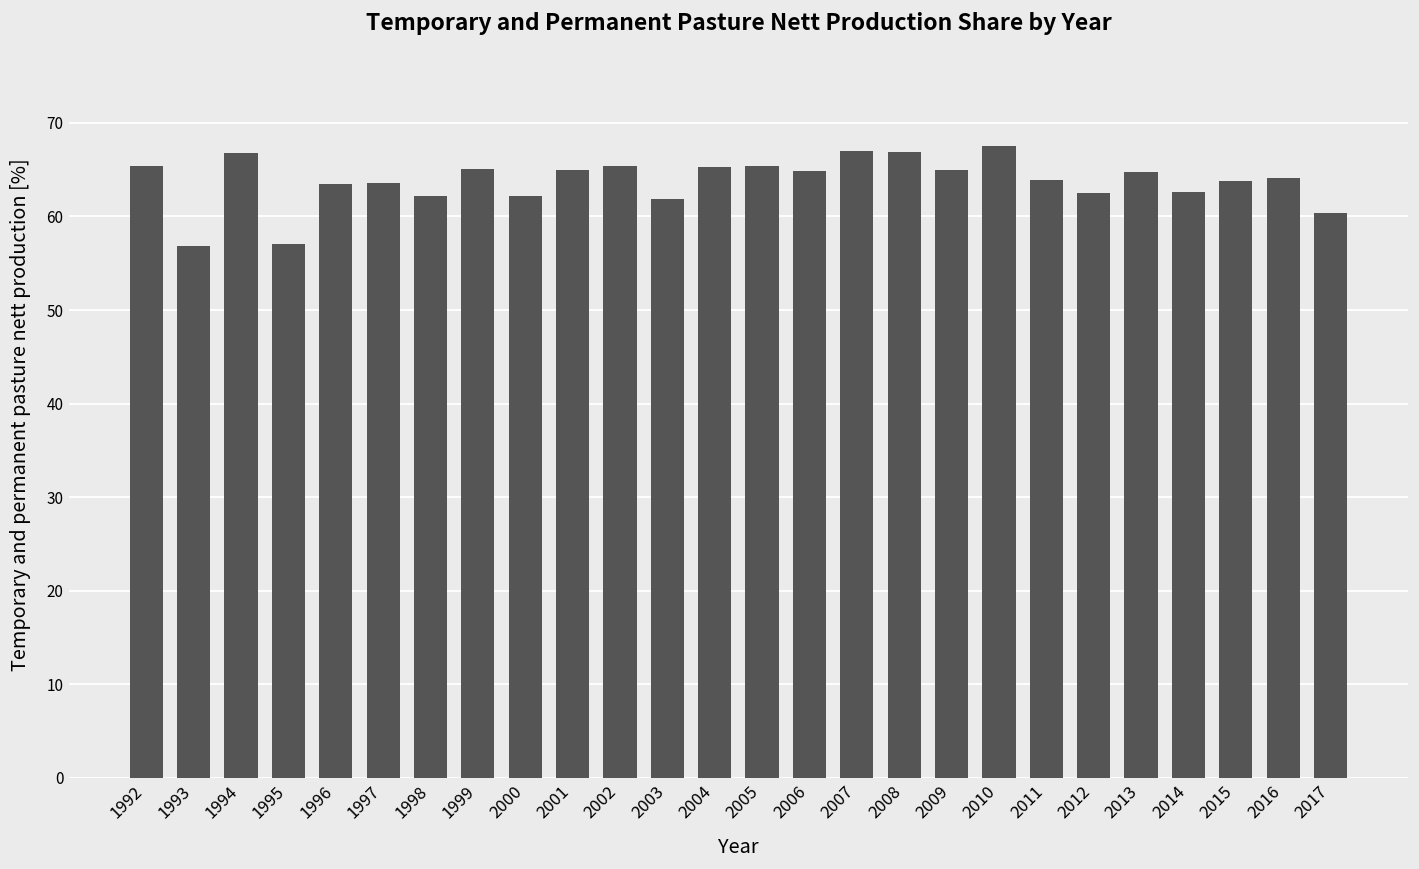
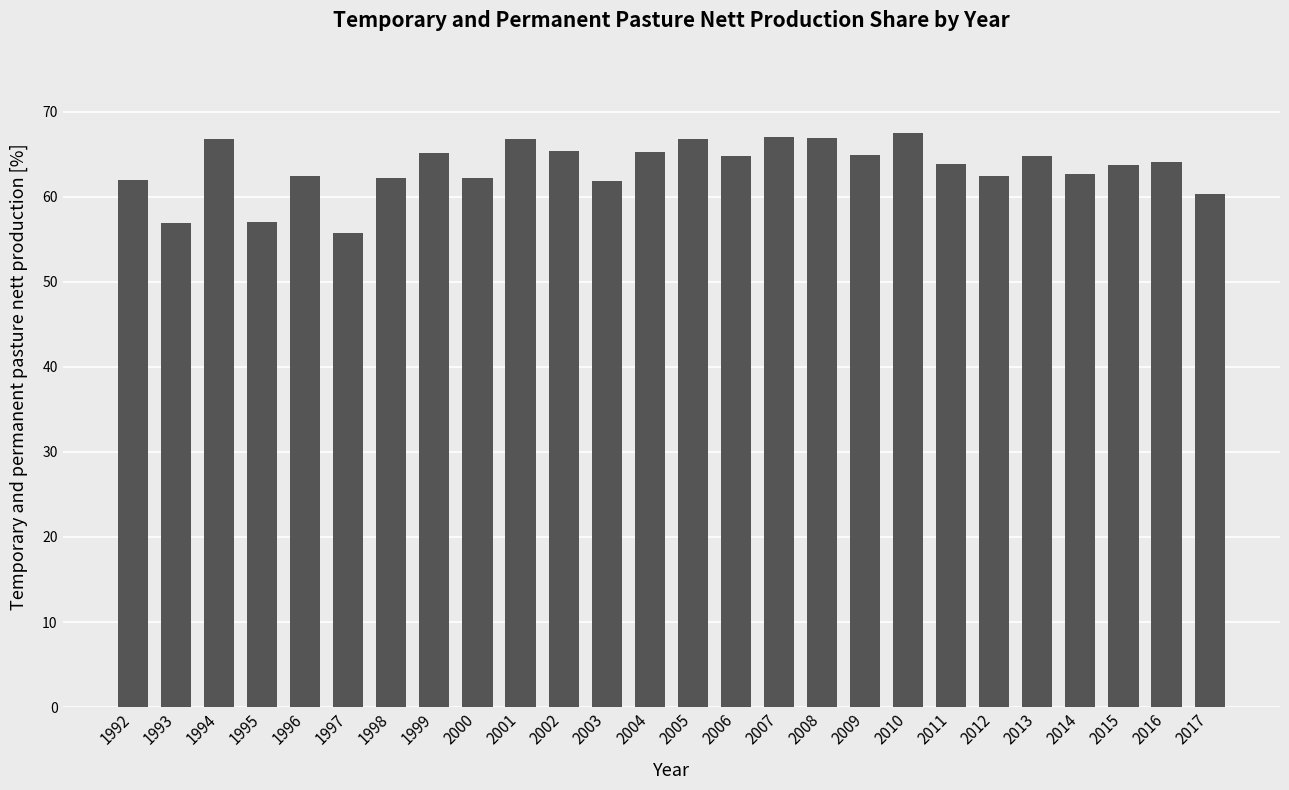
  {
-   "1992": 65,
+   "1992": 62,
    "1993": 57,
    "1994": 67,
    "1995": 57,
-   "1996": 63,
-   "1997": 64,
+   "1996": 62,
+   "1997": 56,
    "1998": 62,
    "1999": 65,
    "2000": 62,
-   "2001": 65,
+   "2001": 67,
    "2002": 65,
    "2003": 62,
    "2004": 65,
-   "2005": 65,
+   "2005": 67,
    "2006": 65,
    "2007": 67,
    "2008": 67,
    "2009": 65,
    "2010": 68,
    "2011": 64,
    "2012": 62,
    "2013": 65,
    "2014": 63,
    "2015": 64,
    "2016": 64,
    "2017": 60
  }
